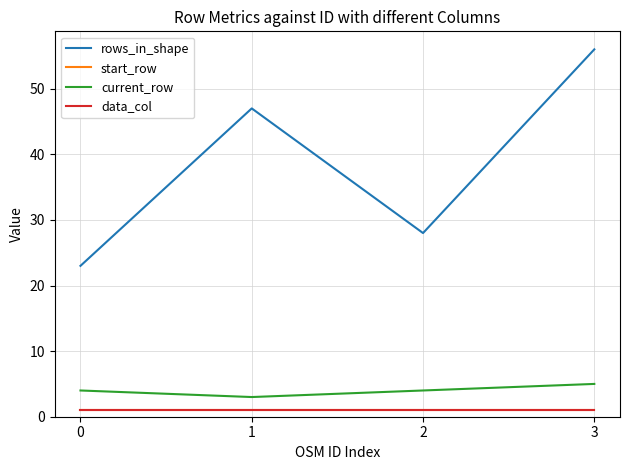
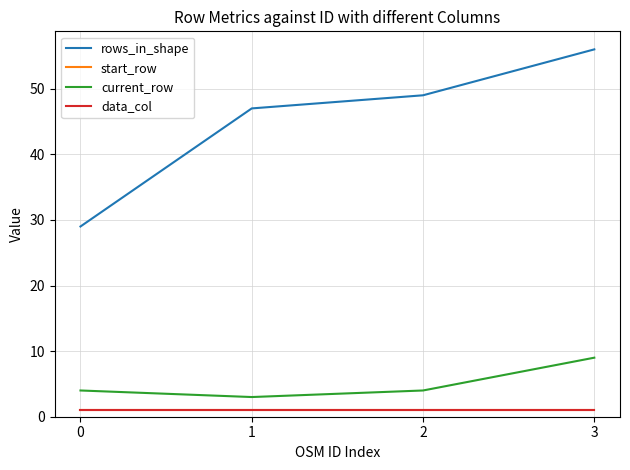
  {
    "rows_in_shape": {
-     "0": 23,
+     "0": 29,
      "1": 47,
-     "2": 28,
+     "2": 49,
      "3": 56
    },
    "data_col": {
      "0": 1,
      "1": 1,
      "2": 1,
      "3": 1
    },
    "current_row": {
      "0": 4,
      "1": 3,
      "2": 4,
-     "3": 5
+     "3": 9
    }
  }
